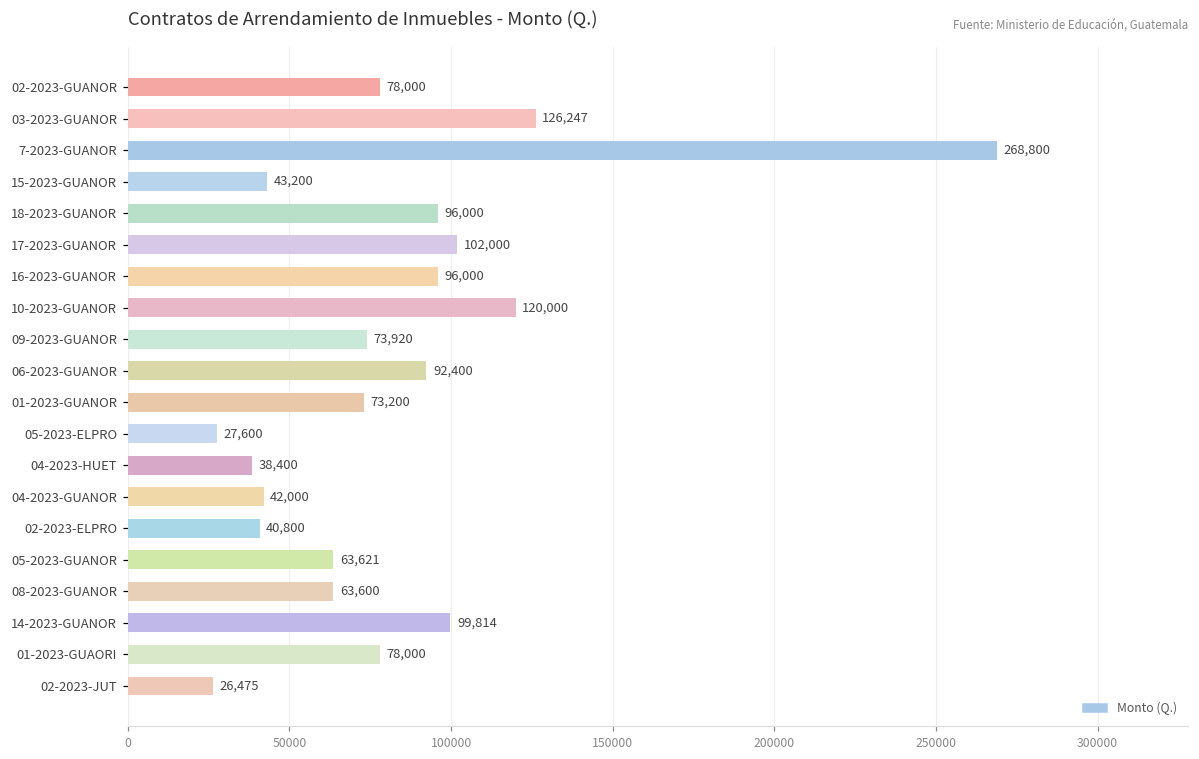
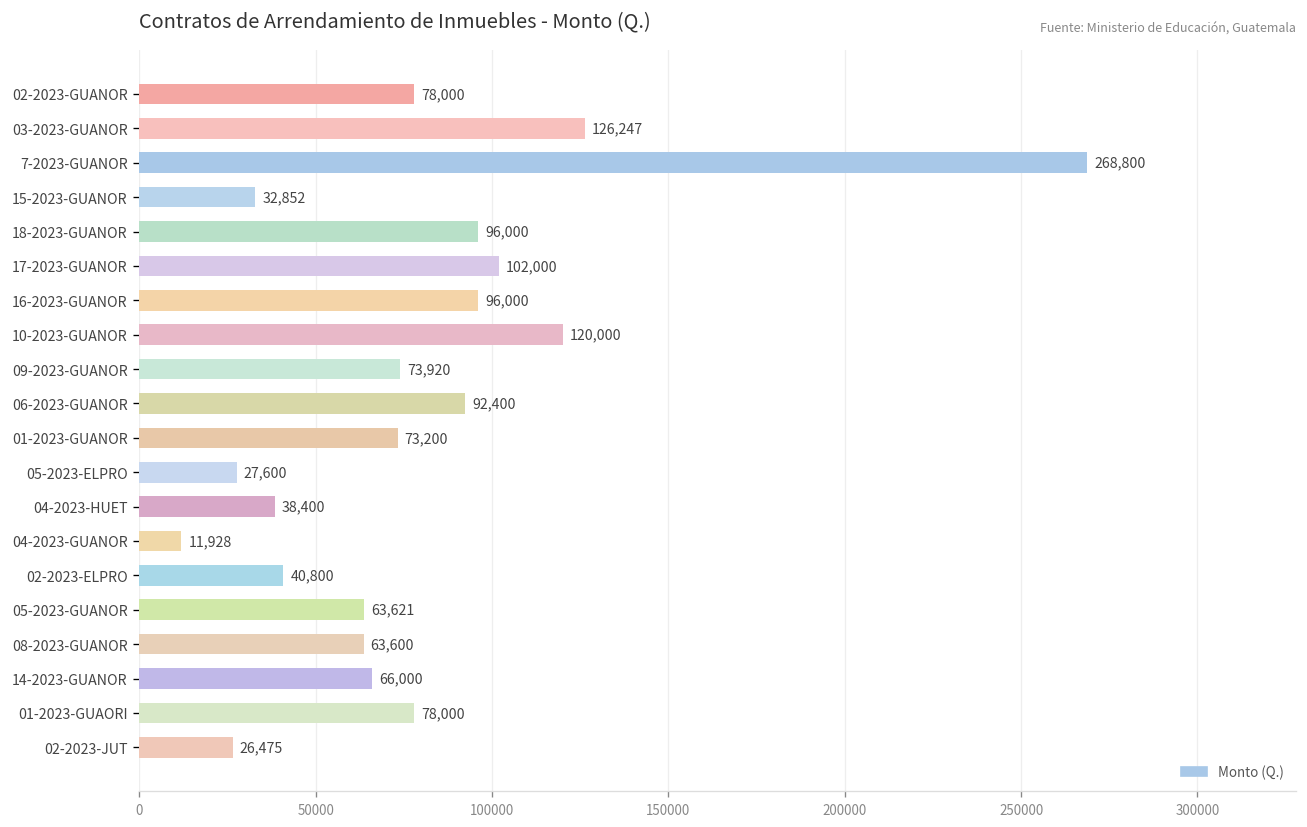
  {
    "02-2023-GUANOR": "78,000",
    "03-2023-GUANOR": "126,247",
    "7-2023-GUANOR": "268,800",
-   "15-2023-GUANOR": "43,200",
+   "15-2023-GUANOR": "32,852",
    "18-2023-GUANOR": "96,000",
    "17-2023-GUANOR": "102,000",
    "16-2023-GUANOR": "96,000",
    "10-2023-GUANOR": "120,000",
    "09-2023-GUANOR": "73,920",
    "06-2023-GUANOR": "92,400",
    "01-2023-GUANOR": "73,200",
    "05-2023-ELPRO": "27,600",
    "04-2023-HUET": "38,400",
-   "04-2023-GUANOR": "42,000",
+   "04-2023-GUANOR": "11,928",
    "02-2023-ELPRO": "40,800",
    "05-2023-GUANOR": "63,621",
    "08-2023-GUANOR": "63,600",
-   "14-2023-GUANOR": "99,814",
+   "14-2023-GUANOR": "66,000",
    "01-2023-GUAORI": "78,000",
    "02-2023-JUT": "26,475"
  }
